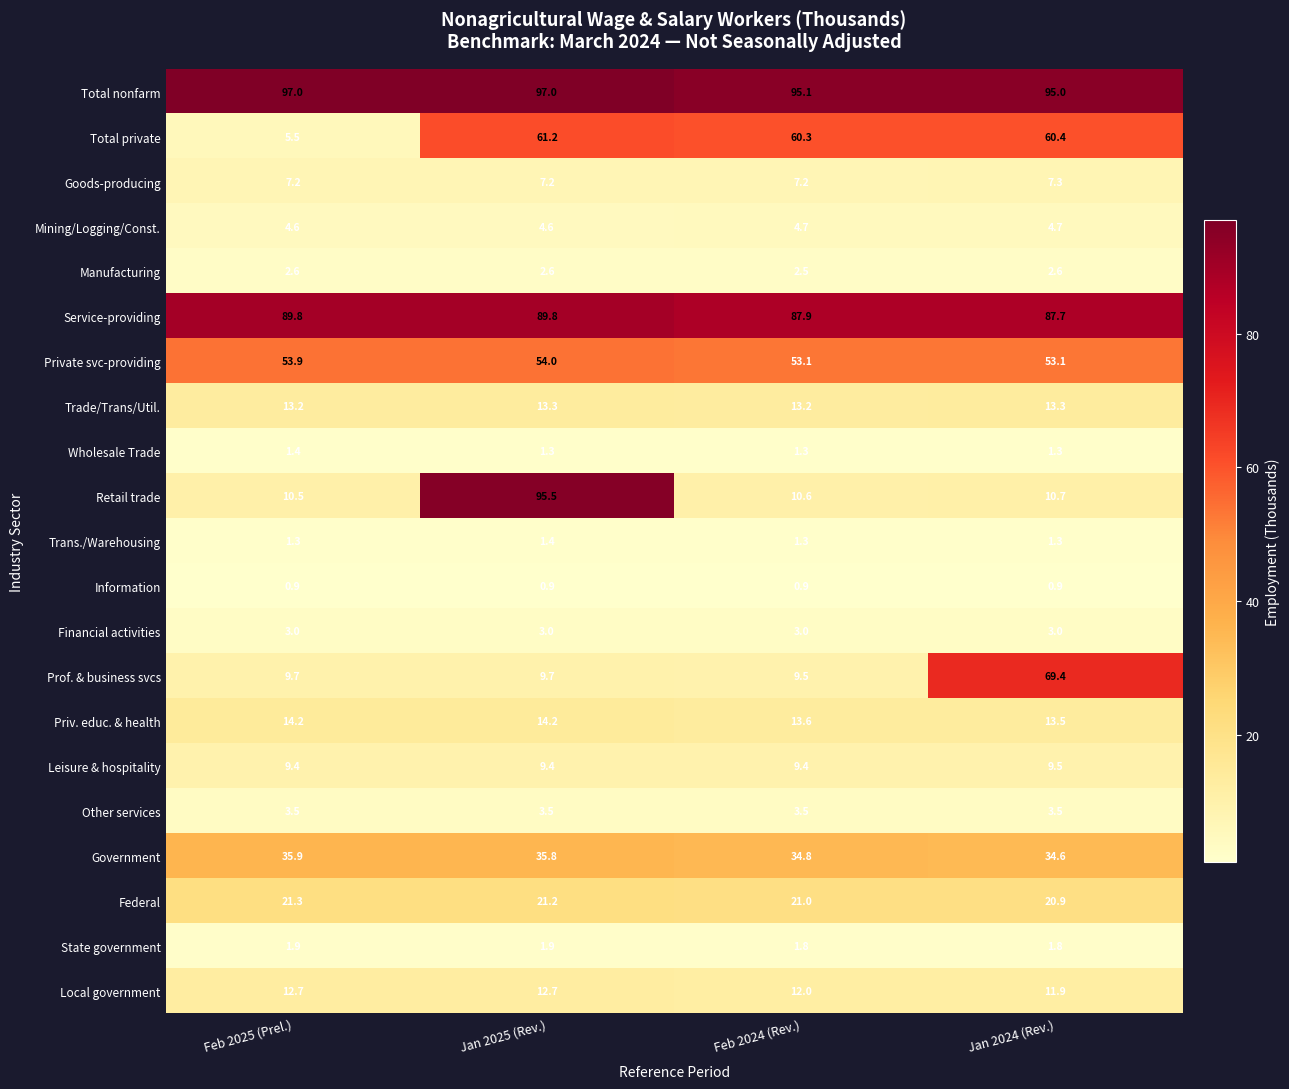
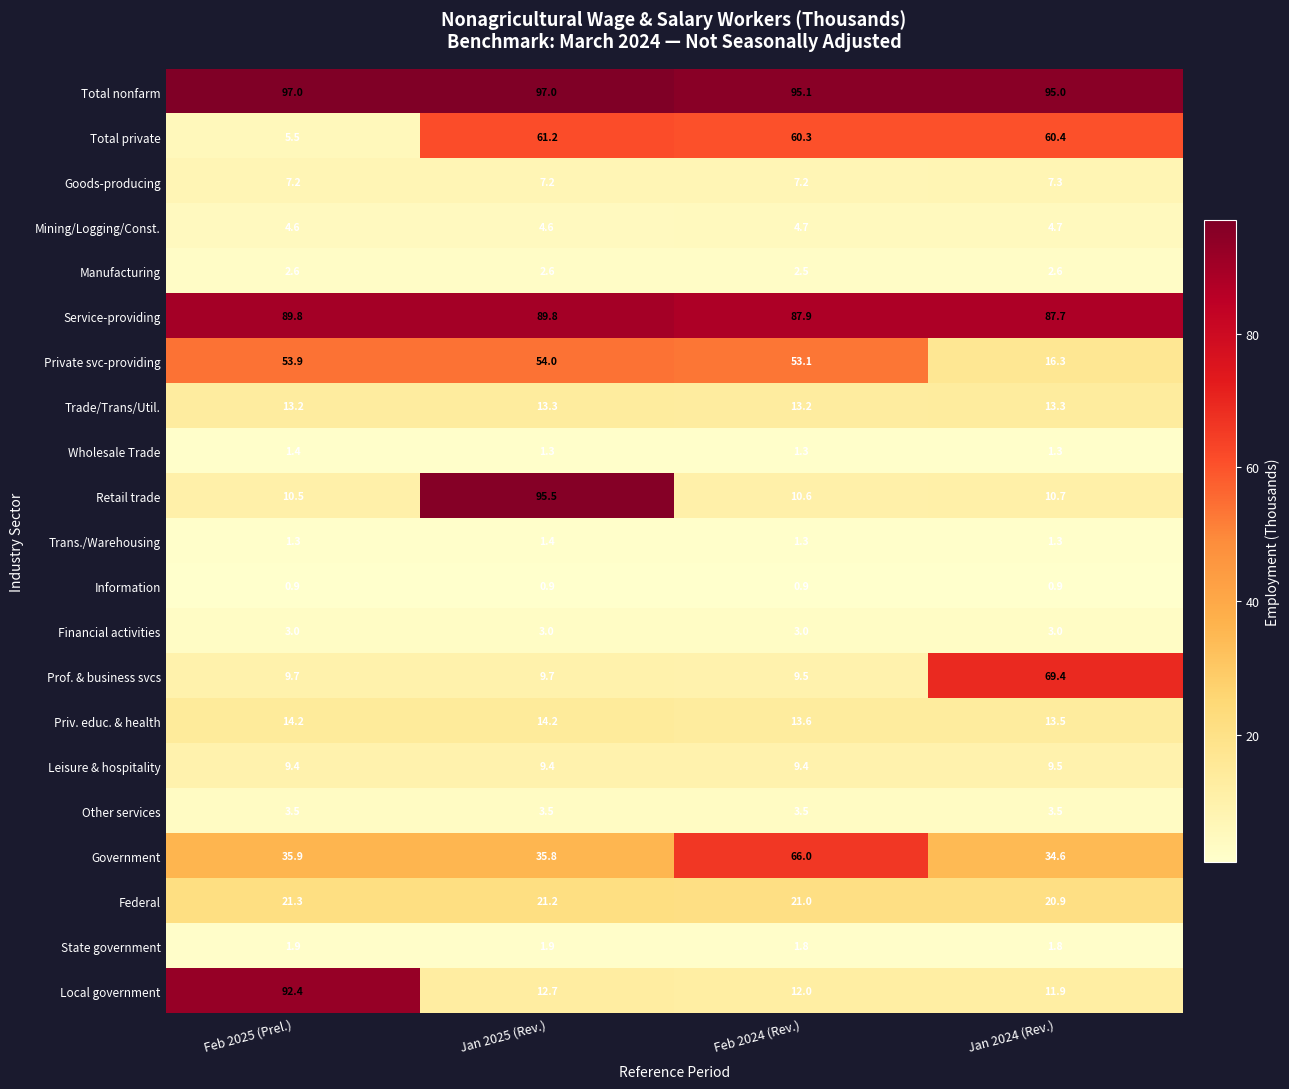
  {
    "Total nonfarm": {
      "Feb 2025 (Prel.)": 97.0,
      "Jan 2025 (Rev.)": 97.0,
      "Feb 2024 (Rev.)": 95.1,
      "Jan 2024 (Rev.)": 95.0
    },
    "Total private": {
      "Feb 2025 (Prel.)": 5.5,
      "Jan 2025 (Rev.)": 61.2,
      "Feb 2024 (Rev.)": 60.3,
      "Jan 2024 (Rev.)": 60.4
    },
    "Goods-producing": {
      "Feb 2025 (Prel.)": 7.2,
      "Jan 2025 (Rev.)": 7.2,
      "Feb 2024 (Rev.)": 7.2,
      "Jan 2024 (Rev.)": 7.3
    },
    "Mining/Logging/Const.": {
      "Feb 2025 (Prel.)": 4.6,
      "Jan 2025 (Rev.)": 4.6,
      "Feb 2024 (Rev.)": 4.7,
      "Jan 2024 (Rev.)": 4.7
    },
    "Manufacturing": {
      "Feb 2025 (Prel.)": 2.6,
      "Jan 2025 (Rev.)": 2.6,
      "Feb 2024 (Rev.)": 2.5,
      "Jan 2024 (Rev.)": 2.6
    },
    "Service-providing": {
      "Feb 2025 (Prel.)": 89.8,
      "Jan 2025 (Rev.)": 89.8,
      "Feb 2024 (Rev.)": 87.9,
      "Jan 2024 (Rev.)": 87.7
    },
    "Private svc-providing": {
      "Feb 2025 (Prel.)": 53.9,
      "Jan 2025 (Rev.)": 54.0,
      "Feb 2024 (Rev.)": 53.1,
-     "Jan 2024 (Rev.)": 53.1
+     "Jan 2024 (Rev.)": 16.3
    },
    "Trade/Trans/Util.": {
      "Feb 2025 (Prel.)": 13.2,
      "Jan 2025 (Rev.)": 13.3,
      "Feb 2024 (Rev.)": 13.2,
      "Jan 2024 (Rev.)": 13.3
    },
    "Wholesale Trade": {
      "Feb 2025 (Prel.)": 1.4,
      "Jan 2025 (Rev.)": 1.3,
      "Feb 2024 (Rev.)": 1.3,
      "Jan 2024 (Rev.)": 1.3
    },
    "Retail trade": {
      "Feb 2025 (Prel.)": 10.5,
      "Jan 2025 (Rev.)": 95.5,
      "Feb 2024 (Rev.)": 10.6,
      "Jan 2024 (Rev.)": 10.7
    },
    "Trans./Warehousing": {
      "Feb 2025 (Prel.)": 1.3,
      "Jan 2025 (Rev.)": 1.4,
      "Feb 2024 (Rev.)": 1.3,
      "Jan 2024 (Rev.)": 1.3
    },
    "Information": {
      "Feb 2025 (Prel.)": 0.9,
      "Jan 2025 (Rev.)": 0.9,
      "Feb 2024 (Rev.)": 0.9,
      "Jan 2024 (Rev.)": 0.9
    },
    "Financial activities": {
      "Feb 2025 (Prel.)": 3.0,
      "Jan 2025 (Rev.)": 3.0,
      "Feb 2024 (Rev.)": 3.0,
      "Jan 2024 (Rev.)": 3.0
    },
    "Prof. & business svcs": {
      "Feb 2025 (Prel.)": 9.7,
      "Jan 2025 (Rev.)": 9.7,
      "Feb 2024 (Rev.)": 9.5,
      "Jan 2024 (Rev.)": 69.4
    },
    "Priv. educ. & health": {
      "Feb 2025 (Prel.)": 14.2,
      "Jan 2025 (Rev.)": 14.2,
      "Feb 2024 (Rev.)": 13.6,
      "Jan 2024 (Rev.)": 13.5
    },
    "Leisure & hospitality": {
      "Feb 2025 (Prel.)": 9.4,
      "Jan 2025 (Rev.)": 9.4,
      "Feb 2024 (Rev.)": 9.4,
      "Jan 2024 (Rev.)": 9.5
    },
    "Other services": {
      "Feb 2025 (Prel.)": 3.5,
      "Jan 2025 (Rev.)": 3.5,
      "Feb 2024 (Rev.)": 3.5,
      "Jan 2024 (Rev.)": 3.5
    },
    "Government": {
      "Feb 2025 (Prel.)": 35.9,
      "Jan 2025 (Rev.)": 35.8,
-     "Feb 2024 (Rev.)": 34.8,
+     "Feb 2024 (Rev.)": 66.0,
      "Jan 2024 (Rev.)": 34.6
    },
    "Federal": {
      "Feb 2025 (Prel.)": 21.3,
      "Jan 2025 (Rev.)": 21.2,
      "Feb 2024 (Rev.)": 21.0,
      "Jan 2024 (Rev.)": 20.9
    },
    "State government": {
      "Feb 2025 (Prel.)": 1.9,
      "Jan 2025 (Rev.)": 1.9,
      "Feb 2024 (Rev.)": 1.8,
      "Jan 2024 (Rev.)": 1.8
    },
    "Local government": {
-     "Feb 2025 (Prel.)": 12.7,
+     "Feb 2025 (Prel.)": 92.4,
      "Jan 2025 (Rev.)": 12.7,
      "Feb 2024 (Rev.)": 12.0,
      "Jan 2024 (Rev.)": 11.9
    }
  }
